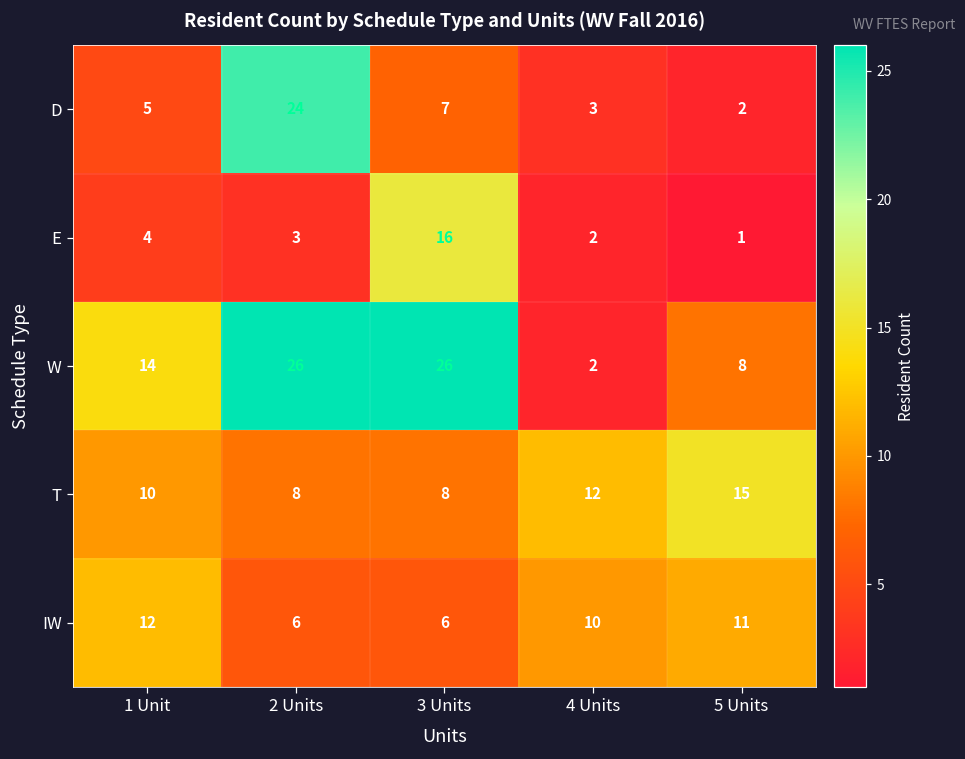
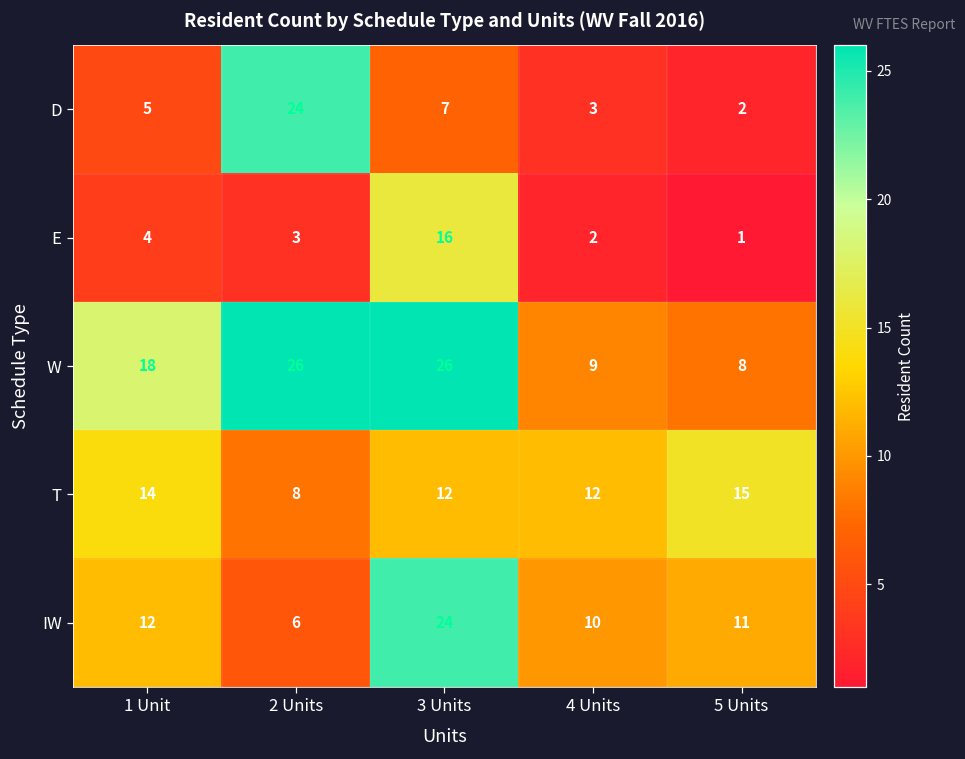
  {
    "D": {
      "1 Unit": 5,
      "2 Units": 24,
      "3 Units": 7,
      "4 Units": 3,
      "5 Units": 2
    },
    "E": {
      "1 Unit": 4,
      "2 Units": 3,
      "3 Units": 16,
      "4 Units": 2,
      "5 Units": 1
    },
    "W": {
-     "1 Unit": 14,
-     "4 Units": 2,
+     "1 Unit": 18,
+     "4 Units": 9,
      "5 Units": 8
    },
    "T": {
-     "1 Unit": 10,
+     "1 Unit": 14,
      "2 Units": 8,
-     "3 Units": 8,
+     "3 Units": 12,
      "4 Units": 12,
      "5 Units": 15
    },
    "IW": {
      "1 Unit": 12,
      "2 Units": 6,
-     "3 Units": 6,
+     "3 Units": 24,
      "4 Units": 10,
      "5 Units": 11
    }
  }
